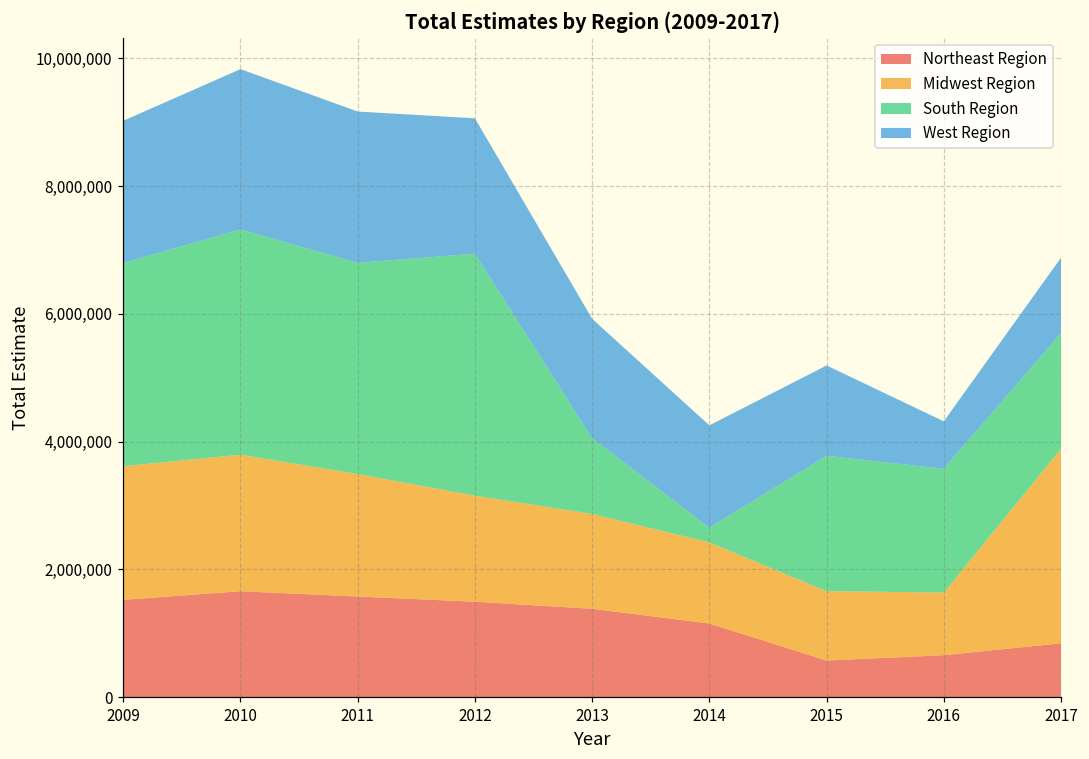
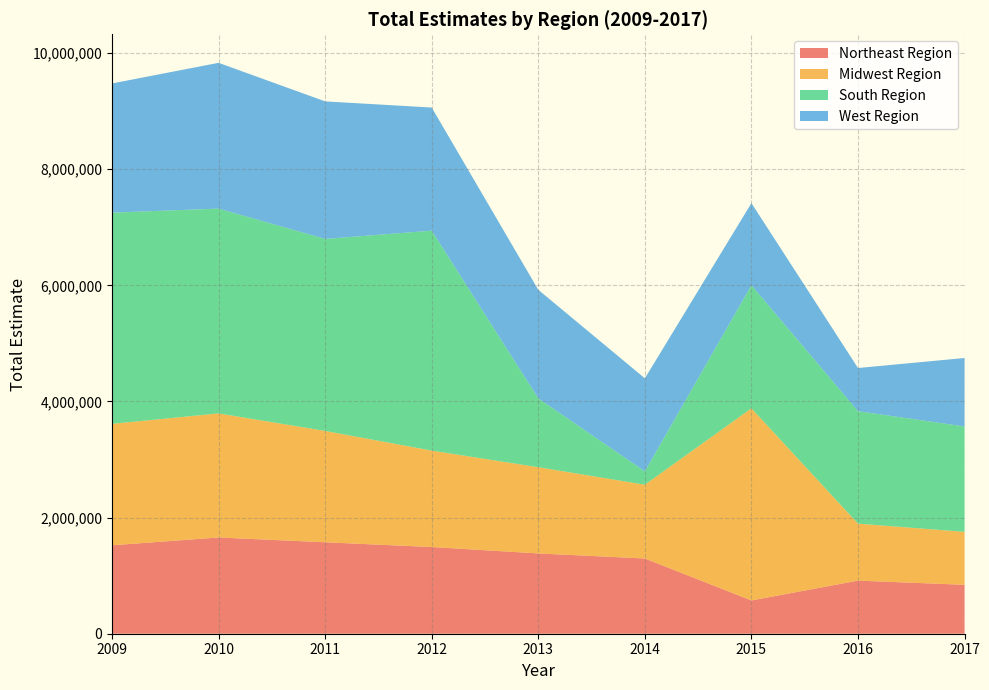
  {
    "Northeast Region": {
      "2009": "1,500,000",
      "2010": "1,700,000",
      "2011": "1,600,000",
      "2012": "1,500,000",
      "2013": "1,400,000",
-     "2014": "1,200,000",
+     "2014": "1,300,000",
      "2015": "600,000",
-     "2016": "700,000",
+     "2016": "900,000",
      "2017": "800,000"
    },
    "Midwest Region": {
      "2009": "2,100,000",
      "2010": "2,100,000",
      "2011": "1,900,000",
      "2012": "1,700,000",
      "2013": "1,500,000",
      "2014": "1,300,000",
-     "2015": "1,100,000",
+     "2015": "3,300,000",
      "2016": "1,000,000",
-     "2017": "3,000,000"
+     "2017": "900,000"
    },
    "South Region": {
-     "2009": "3,200,000",
+     "2009": "3,600,000",
      "2010": "3,500,000",
      "2011": "3,300,000",
      "2012": "3,800,000",
      "2013": "1,200,000",
      "2014": "200,000",
      "2015": "2,100,000",
      "2016": "1,900,000",
      "2017": "1,800,000"
    },
    "West Region": {
      "2009": "2,200,000",
      "2010": "2,500,000",
      "2011": "2,400,000",
      "2012": "2,100,000",
      "2013": "1,900,000",
      "2014": "1,600,000",
      "2015": "1,400,000",
      "2016": "700,000",
      "2017": "1,200,000"
    }
  }
